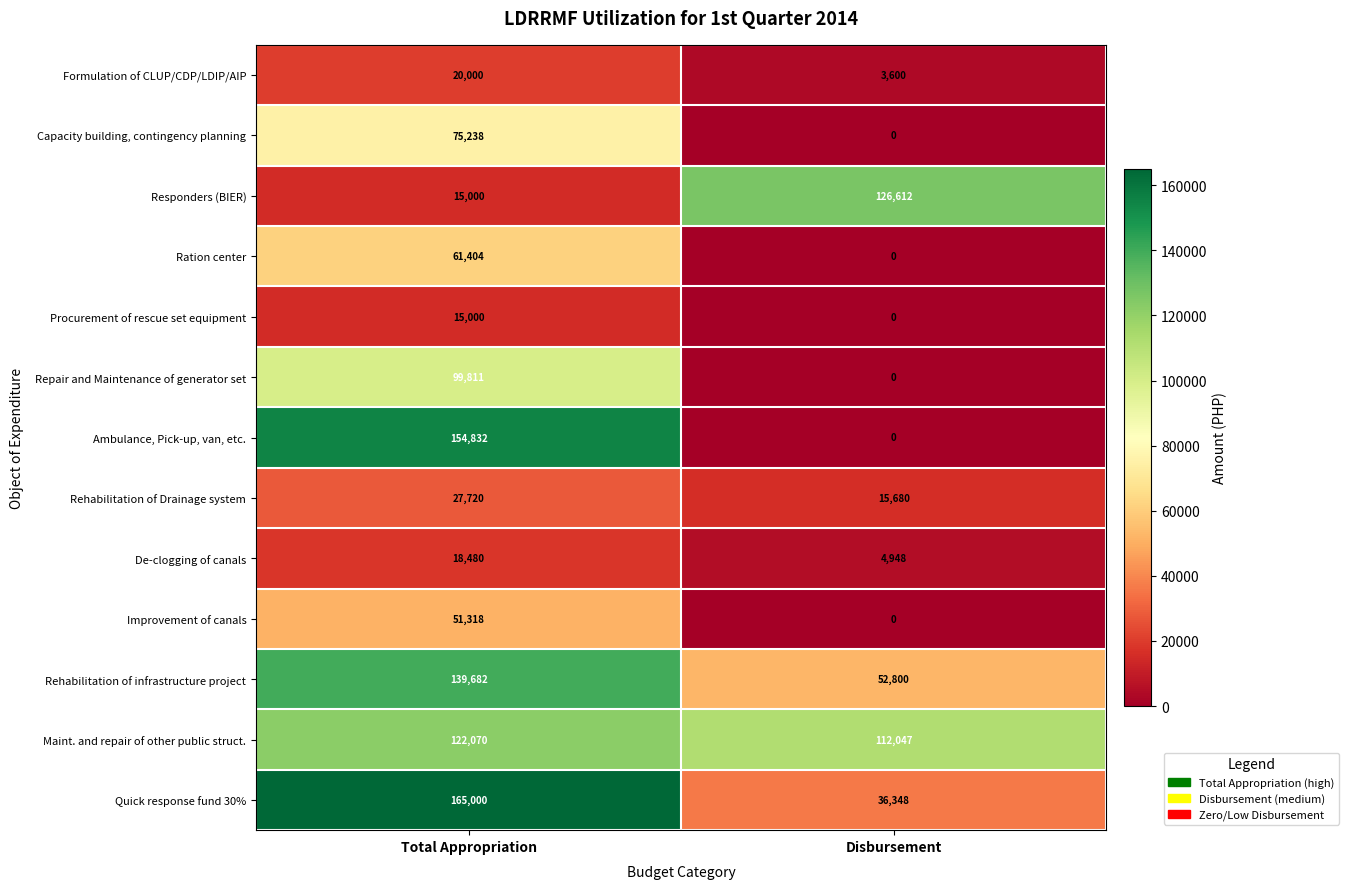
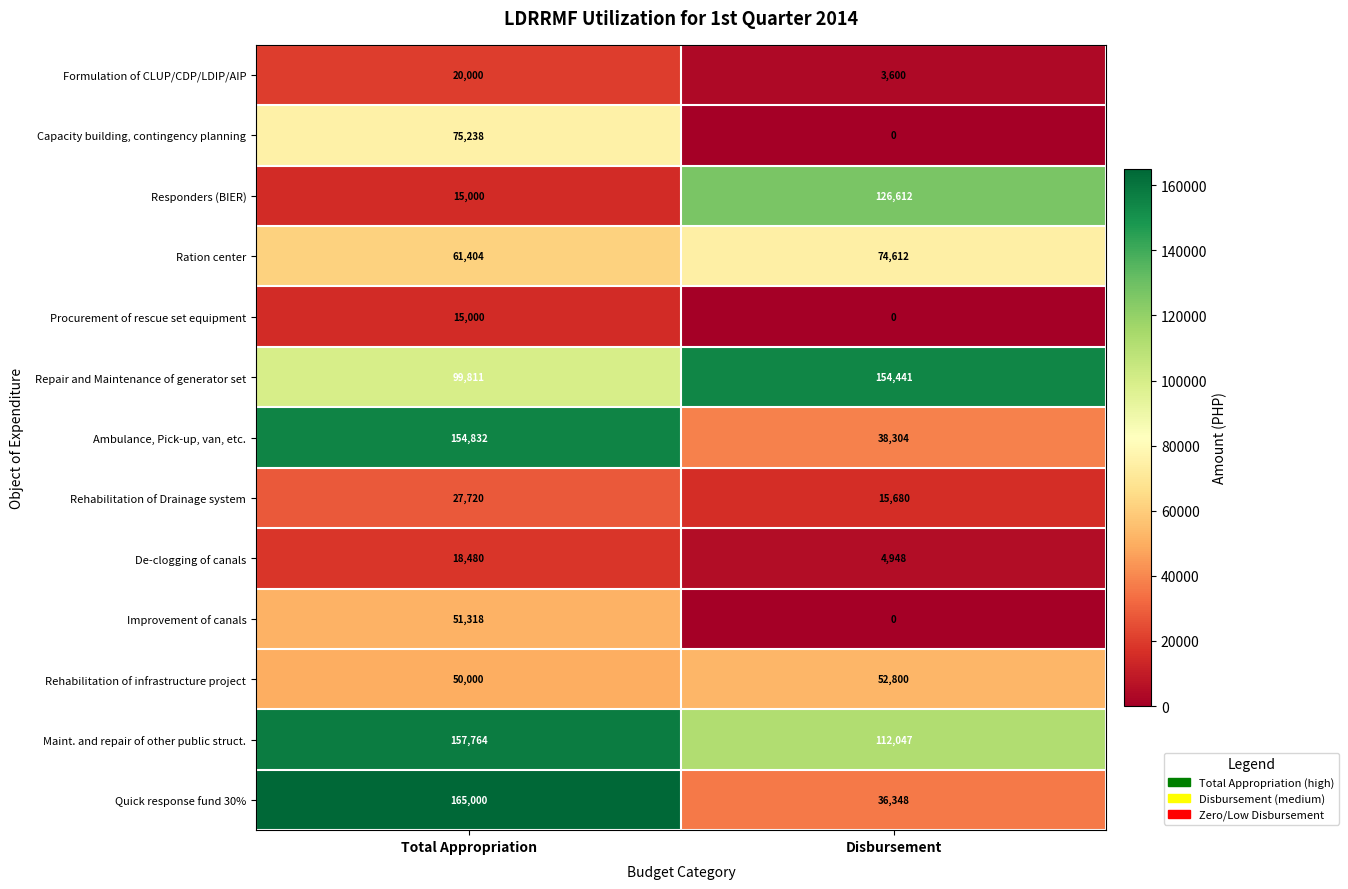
  {
    "Formulation of CLUP/CDP/LDIP/AIP": {
      "Total Appropriation": "20,000",
      "Disbursement": "3,600"
    },
    "Capacity building, contingency planning": {
      "Total Appropriation": "75,238",
      "Disbursement": "0"
    },
    "Responders (BIER)": {
      "Total Appropriation": "15,000",
      "Disbursement": "126,612"
    },
    "Ration center": {
      "Total Appropriation": "61,404",
-     "Disbursement": "0"
+     "Disbursement": "74,612"
    },
    "Procurement of rescue set equipment": {
      "Total Appropriation": "15,000",
      "Disbursement": "0"
    },
    "Repair and Maintenance of generator set": {
      "Total Appropriation": "99,811",
-     "Disbursement": "0"
+     "Disbursement": "154,441"
    },
    "Ambulance, Pick-up, van, etc.": {
      "Total Appropriation": "154,832",
-     "Disbursement": "0"
+     "Disbursement": "38,304"
    },
    "Rehabilitation of Drainage system": {
      "Total Appropriation": "27,720",
      "Disbursement": "15,680"
    },
    "De-clogging of canals": {
      "Total Appropriation": "18,480",
      "Disbursement": "4,948"
    },
    "Improvement of canals": {
      "Total Appropriation": "51,318",
      "Disbursement": "0"
    },
    "Rehabilitation of infrastructure project": {
-     "Total Appropriation": "139,682",
+     "Total Appropriation": "50,000",
      "Disbursement": "52,800"
    },
    "Maint. and repair of other public struct.": {
-     "Total Appropriation": "122,070",
+     "Total Appropriation": "157,764",
      "Disbursement": "112,047"
    },
    "Quick response fund 30%": {
      "Total Appropriation": "165,000",
      "Disbursement": "36,348"
    }
  }
